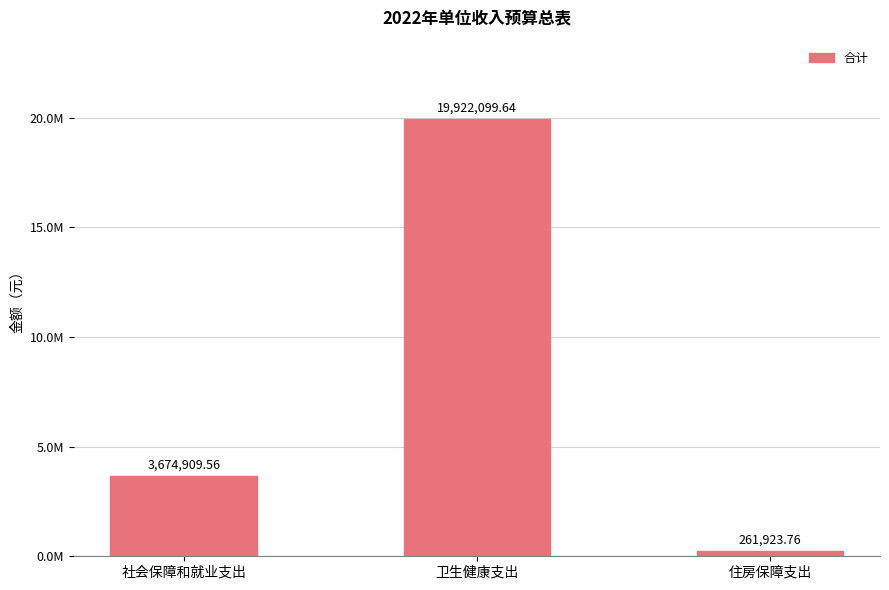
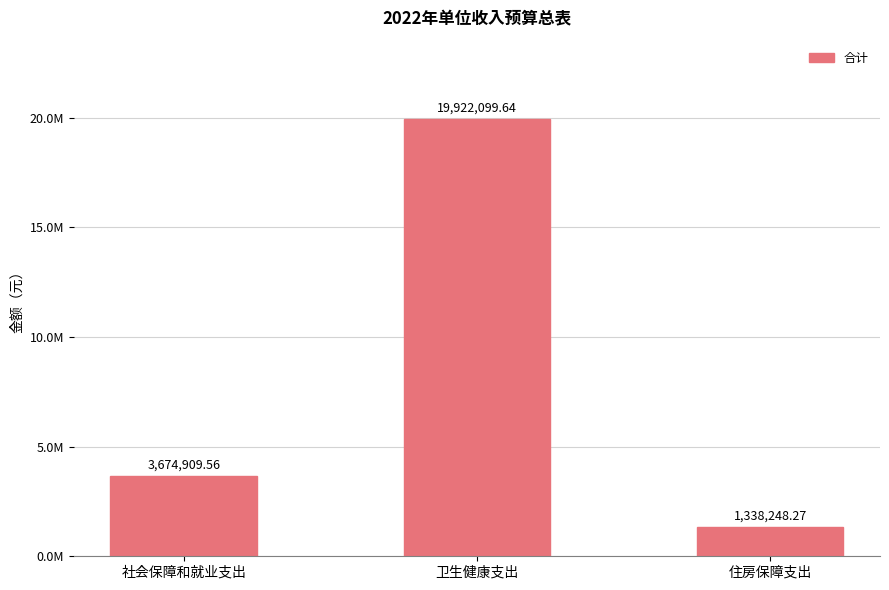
  {
    "社会保障和就业支出": "3,674,909.56",
    "卫生健康支出": "19,922,099.64",
-   "住房保障支出": "261,923.76"
+   "住房保障支出": "1,338,248.27"
  }
